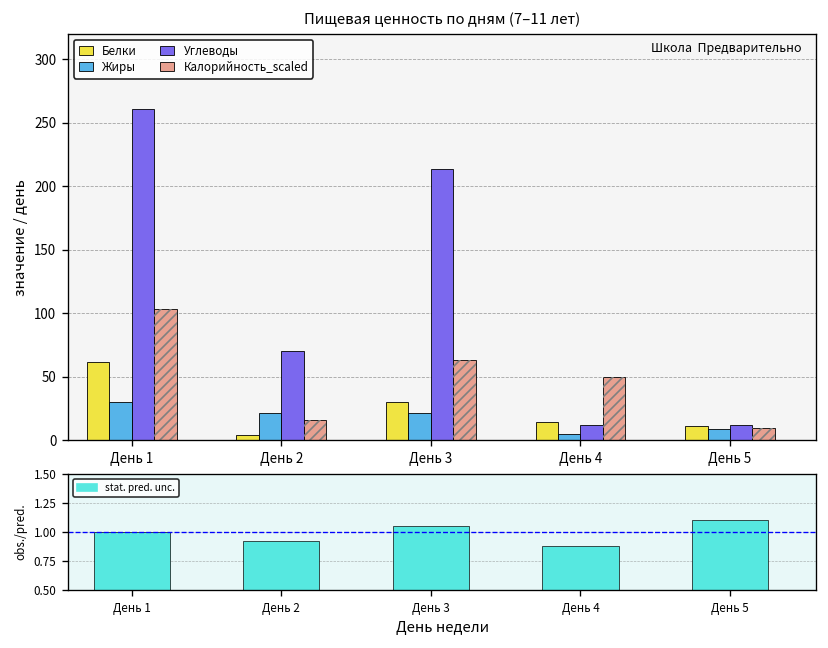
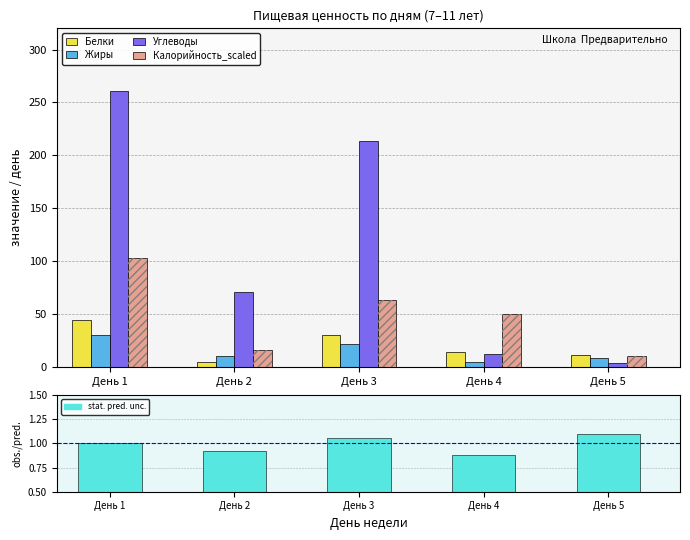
  {
    "Пищевая ценность по дням (7–11 лет)": {
      "Белки": {
-       "День 1": 62,
+       "День 1": 44,
        "День 2": 5,
        "День 3": 30,
        "День 4": 14,
        "День 5": 12
      },
      "Жиры": {
        "День 1": 30,
-       "День 2": 22,
+       "День 2": 11,
        "День 3": 21,
        "День 4": 5,
        "День 5": 9
      },
      "Углеводы": {
        "День 1": 261,
        "День 2": 71,
        "День 3": 213,
        "День 4": 12,
-       "День 5": 12
+       "День 5": 4
      },
      "Калорийность_scaled": {
        "День 1": 103,
        "День 2": 16,
        "День 3": 63,
        "День 4": 50,
        "День 5": 10
      }
    }
  }
